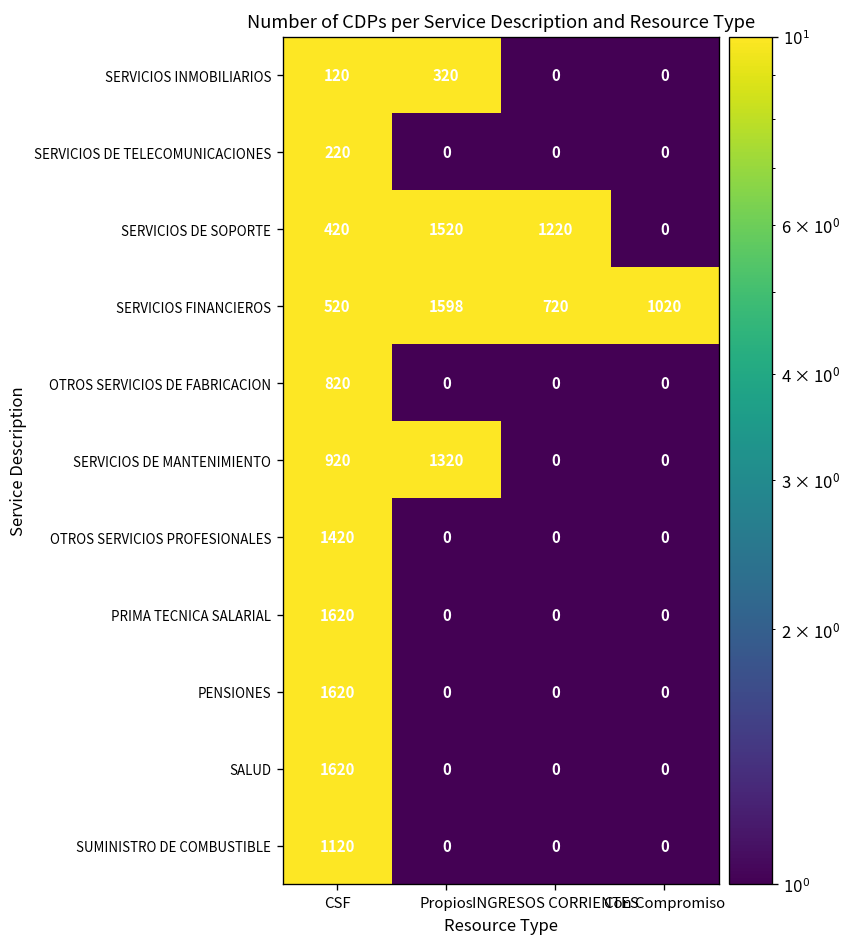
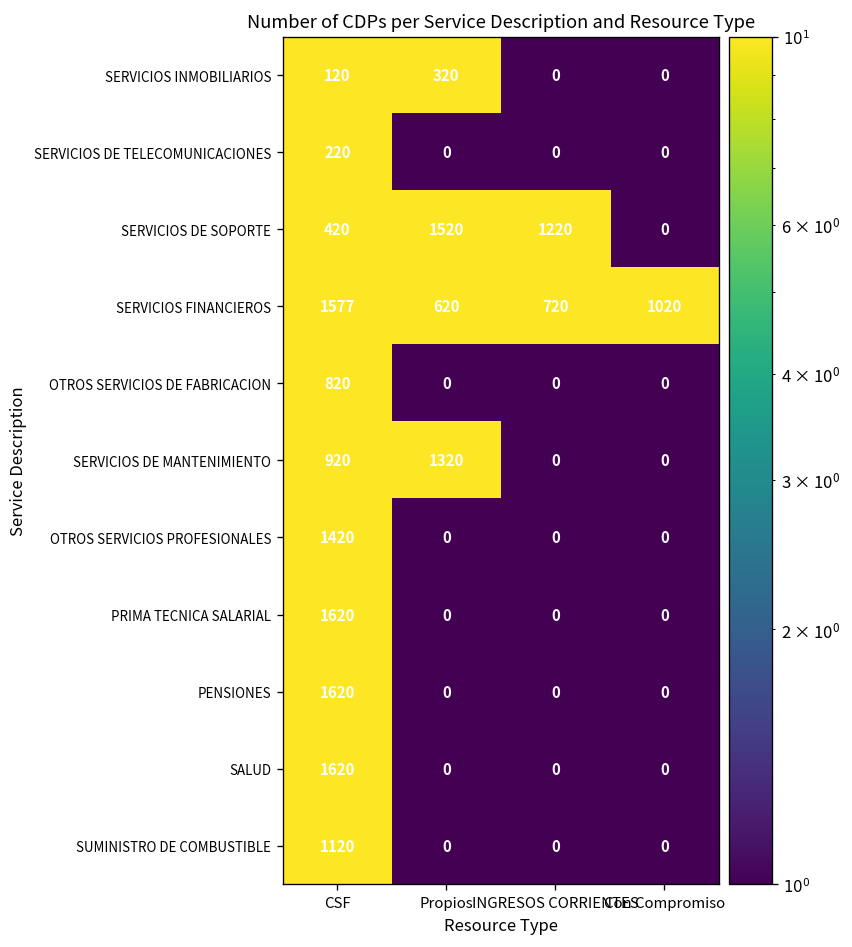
  {
    "SERVICIOS INMOBILIARIOS": {
      "CSF": 120,
      "Propios": 320
    },
    "SERVICIOS DE TELECOMUNICACIONES": {
      "CSF": 220,
      "Propios": 0
    },
    "SERVICIOS DE SOPORTE": {
      "CSF": 420,
      "Propios": 1520
    },
    "SERVICIOS FINANCIEROS": {
-     "CSF": 520,
-     "Propios": 1598
+     "CSF": 1577,
+     "Propios": 620
    },
    "OTROS SERVICIOS DE FABRICACION": {
      "CSF": 820,
      "Propios": 0
    },
    "SERVICIOS DE MANTENIMIENTO": {
      "CSF": 920,
      "Propios": 1320
    },
    "OTROS SERVICIOS PROFESIONALES": {
      "CSF": 1420,
      "Propios": 0
    },
    "PRIMA TECNICA SALARIAL": {
      "CSF": 1620,
      "Propios": 0
    },
    "PENSIONES": {
      "CSF": 1620,
      "Propios": 0
    },
    "SALUD": {
      "CSF": 1620,
      "Propios": 0
    },
    "SUMINISTRO DE COMBUSTIBLE": {
      "CSF": 1120,
      "Propios": 0
    }
  }
